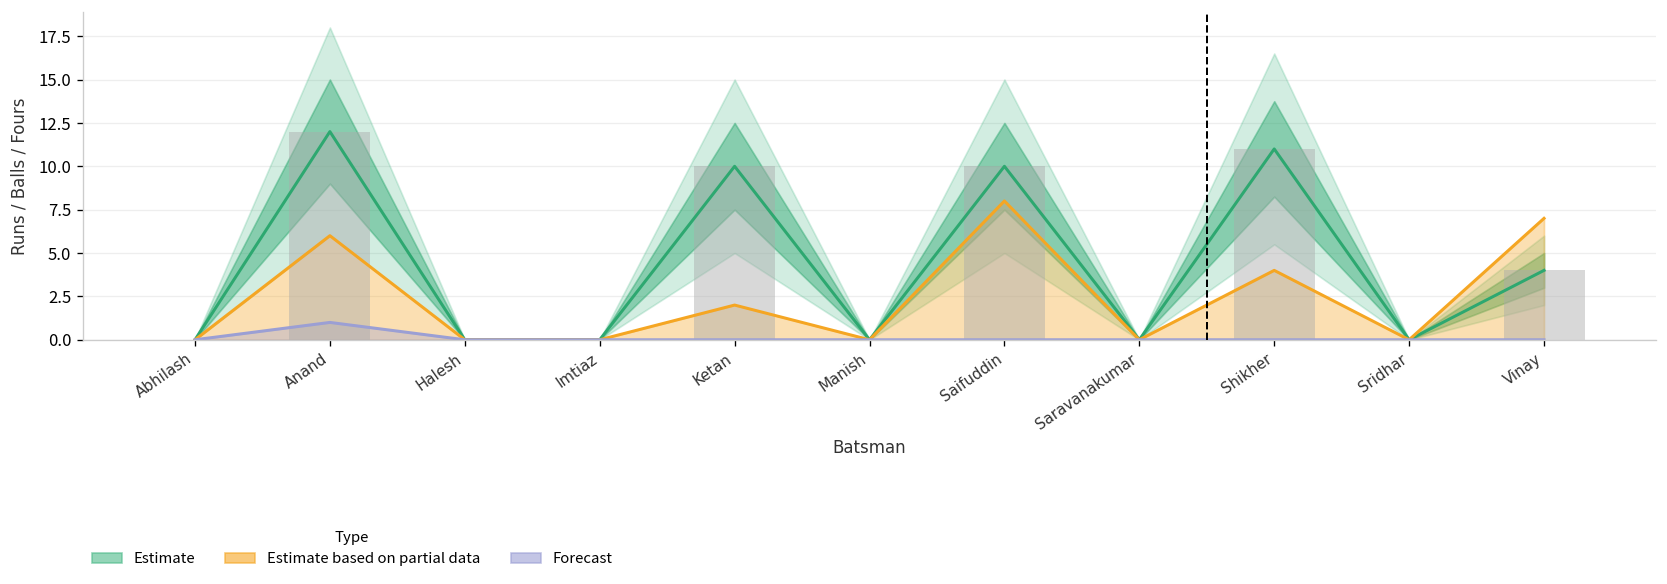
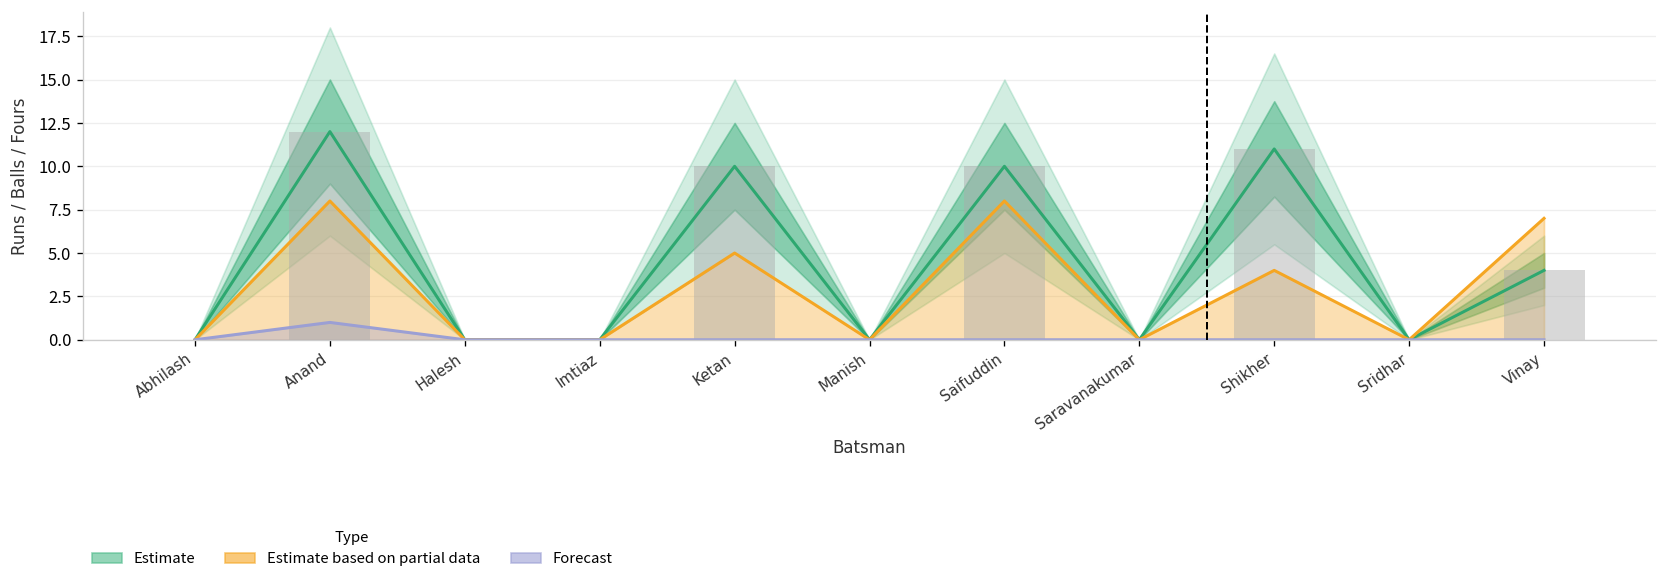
  {
    "Estimate based on partial data": {
-     "Anand": 6,
-     "Ketan": 2,
+     "Anand": 8,
+     "Ketan": 5,
      "Saifuddin": 8,
      "Shikher": 4,
      "Vinay": 7
    }
  }
